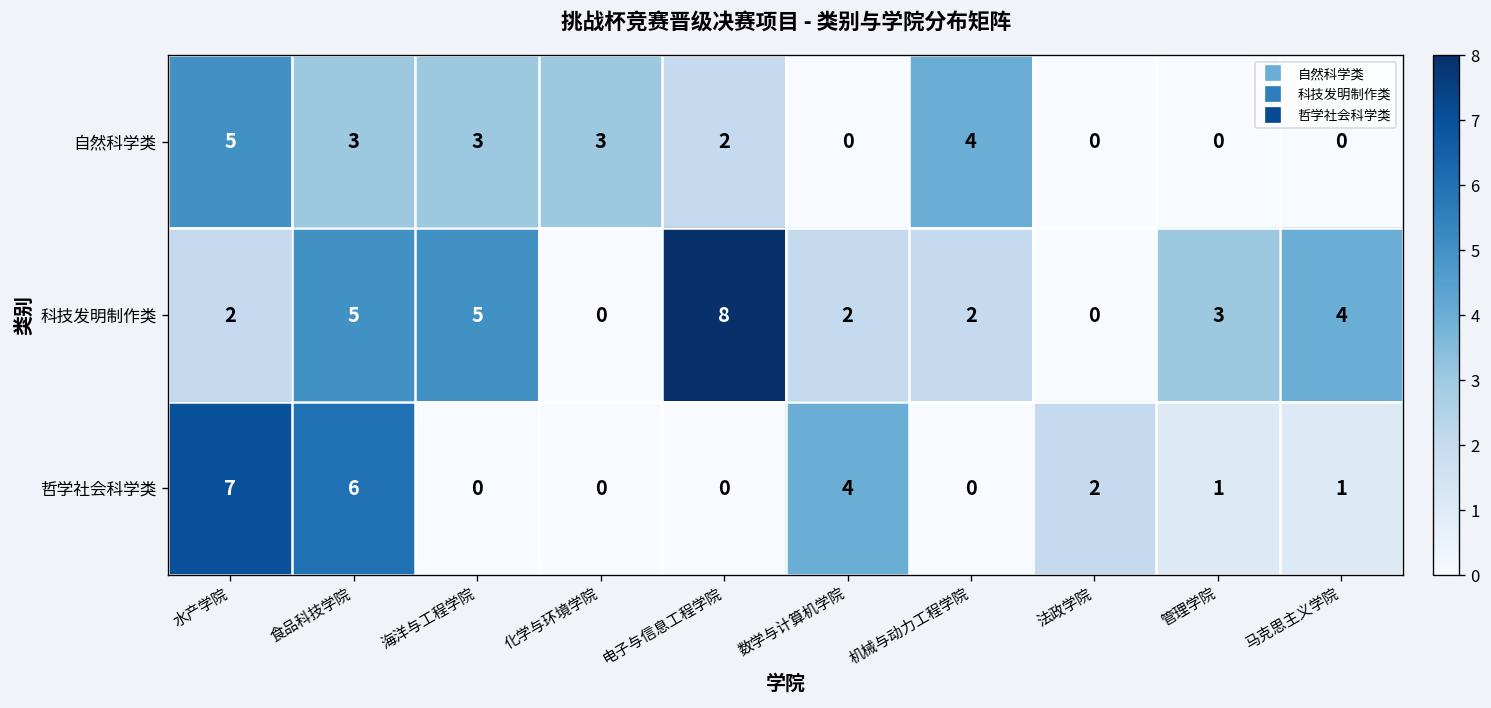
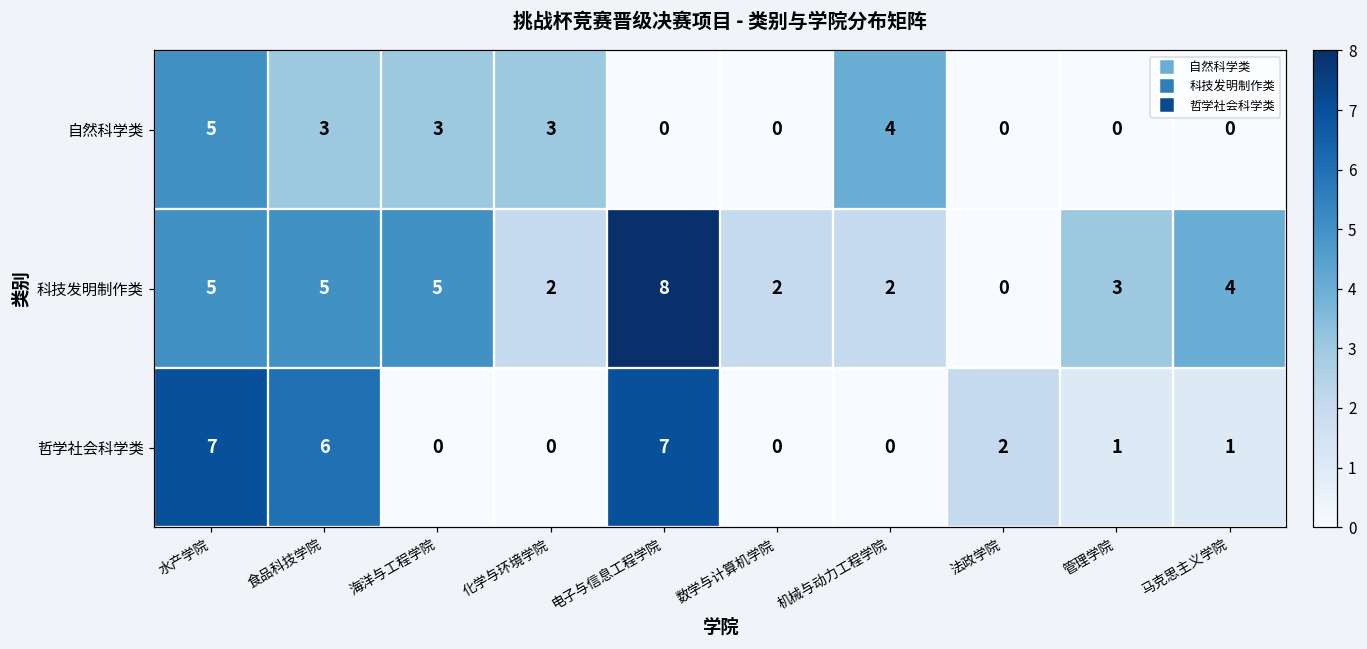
  {
    "自然科学类": {
      "水产学院": 5,
      "食品科技学院": 3,
      "海洋与工程学院": 3,
      "化学与环境学院": 3,
-     "电子与信息工程学院": 2,
+     "电子与信息工程学院": 0,
      "数学与计算机学院": 0,
      "机械与动力工程学院": 4,
      "法政学院": 0,
      "管理学院": 0,
      "马克思主义学院": 0
    },
    "科技发明制作类": {
-     "水产学院": 2,
+     "水产学院": 5,
      "食品科技学院": 5,
      "海洋与工程学院": 5,
-     "化学与环境学院": 0,
+     "化学与环境学院": 2,
      "电子与信息工程学院": 8,
      "数学与计算机学院": 2,
      "机械与动力工程学院": 2,
      "法政学院": 0,
      "管理学院": 3,
      "马克思主义学院": 4
    },
    "哲学社会科学类": {
      "水产学院": 7,
      "食品科技学院": 6,
      "海洋与工程学院": 0,
      "化学与环境学院": 0,
-     "电子与信息工程学院": 0,
-     "数学与计算机学院": 4,
+     "电子与信息工程学院": 7,
+     "数学与计算机学院": 0,
      "机械与动力工程学院": 0,
      "法政学院": 2,
      "管理学院": 1,
      "马克思主义学院": 1
    }
  }
